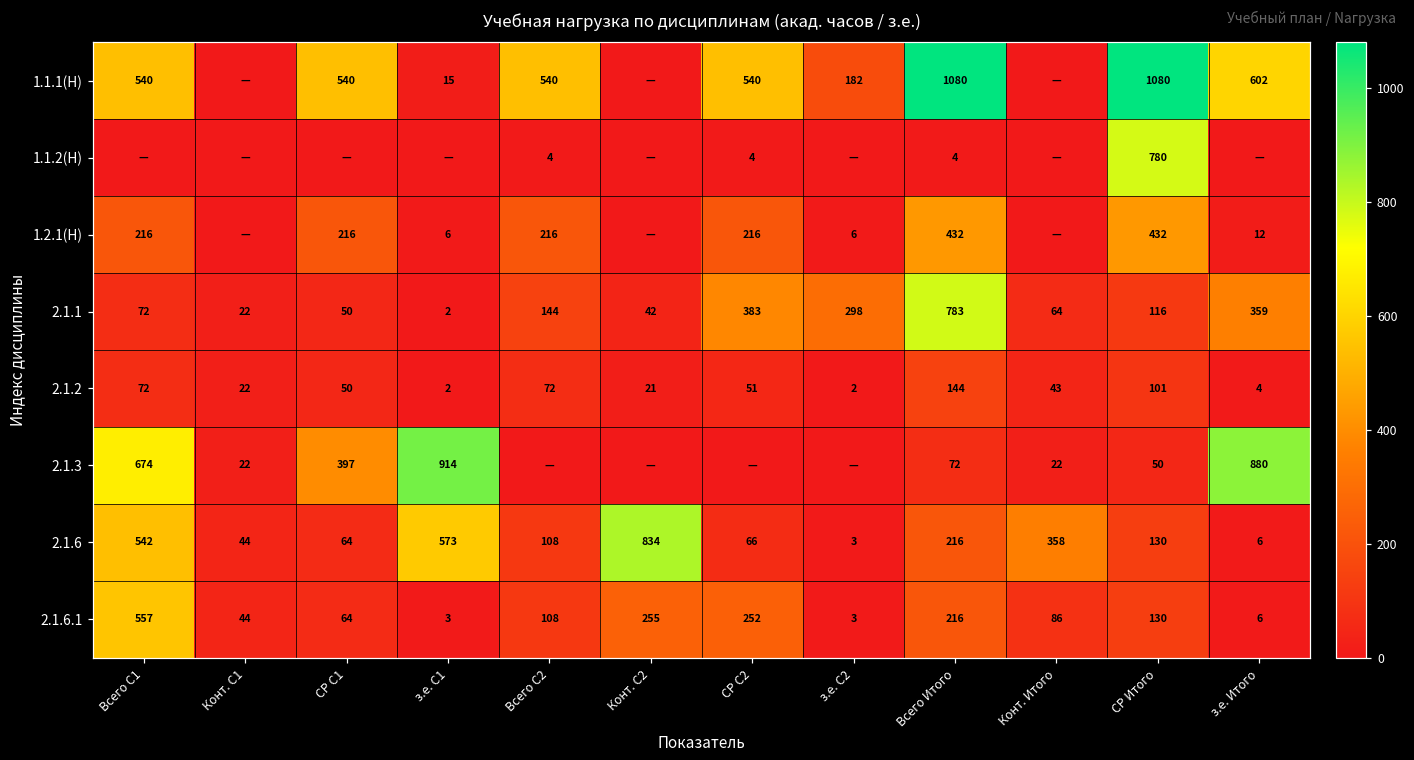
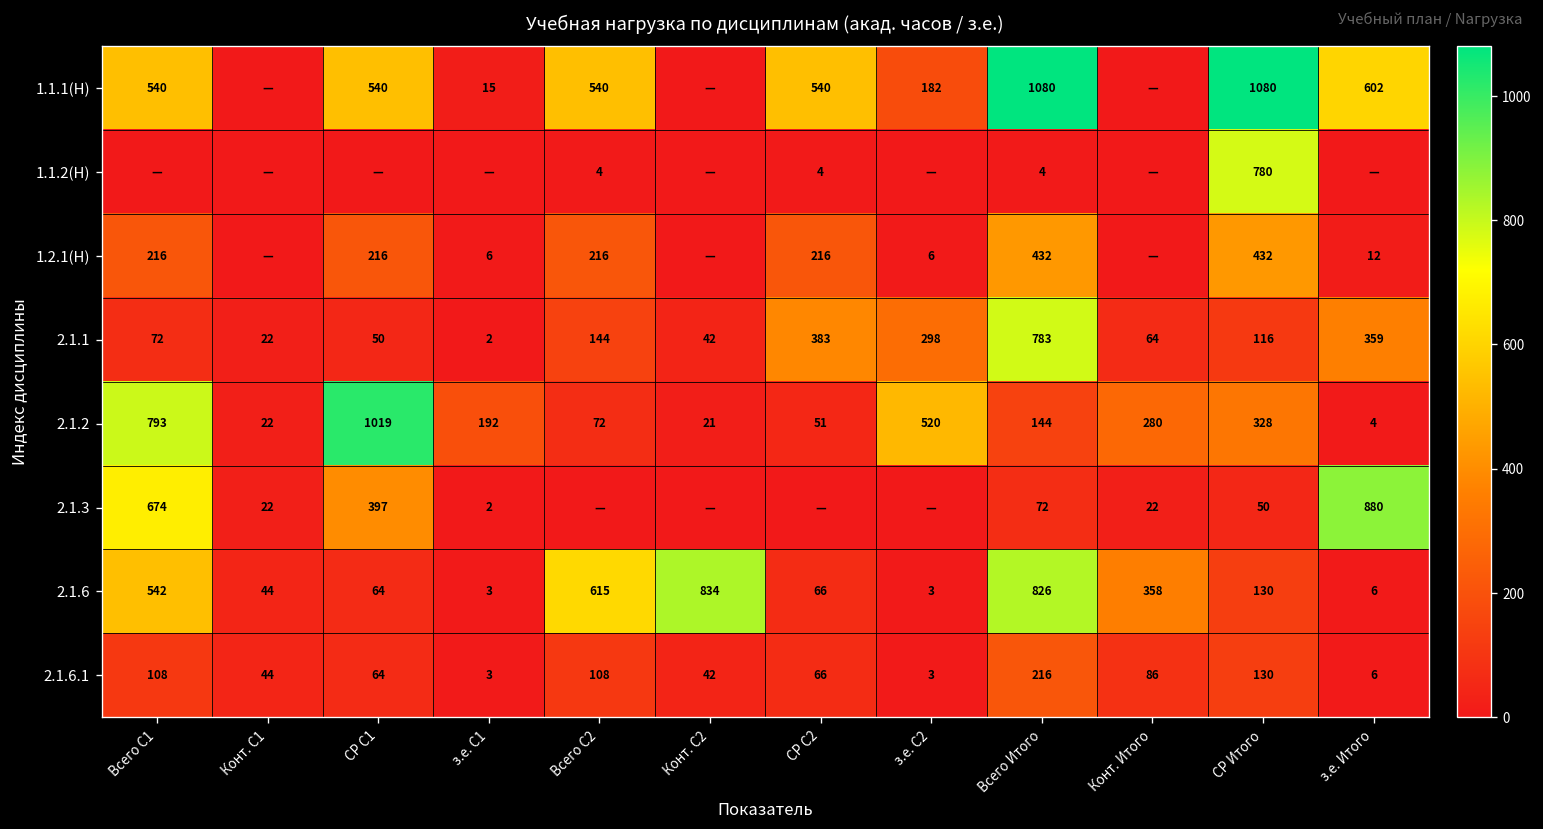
  {
    "1.1.1(Н)": {
      "Всего С1": 540,
      "СР С1": 540,
      "з.е. С1": 15,
      "Всего С2": 540,
      "СР С2": 540,
      "з.е. С2": 182,
      "Всего Итого": 1080,
      "СР Итого": 1080,
      "з.е. Итого": 602
    },
    "1.1.2(Н)": {
      "Всего С2": 4,
      "СР С2": 4,
      "Всего Итого": 4,
      "СР Итого": 780
    },
    "1.2.1(Н)": {
      "Всего С1": 216,
      "СР С1": 216,
      "з.е. С1": 6,
      "Всего С2": 216,
      "СР С2": 216,
      "з.е. С2": 6,
      "Всего Итого": 432,
      "СР Итого": 432,
      "з.е. Итого": 12
    },
    "2.1.1": {
      "Всего С1": 72,
      "Конт. С1": 22,
      "СР С1": 50,
      "з.е. С1": 2,
      "Всего С2": 144,
      "Конт. С2": 42,
      "СР С2": 383,
      "з.е. С2": 298,
      "Всего Итого": 783,
      "Конт. Итого": 64,
      "СР Итого": 116,
      "з.е. Итого": 359
    },
    "2.1.2": {
-     "Всего С1": 72,
+     "Всего С1": 793,
      "Конт. С1": 22,
-     "СР С1": 50,
-     "з.е. С1": 2,
+     "СР С1": 1019,
+     "з.е. С1": 192,
      "Всего С2": 72,
      "Конт. С2": 21,
      "СР С2": 51,
-     "з.е. С2": 2,
+     "з.е. С2": 520,
      "Всего Итого": 144,
-     "Конт. Итого": 43,
-     "СР Итого": 101,
+     "Конт. Итого": 280,
+     "СР Итого": 328,
      "з.е. Итого": 4
    },
    "2.1.3": {
      "Всего С1": 674,
      "Конт. С1": 22,
      "СР С1": 397,
-     "з.е. С1": 914,
+     "з.е. С1": 2,
      "Всего Итого": 72,
      "Конт. Итого": 22,
      "СР Итого": 50,
      "з.е. Итого": 880
    },
    "2.1.6": {
      "Всего С1": 542,
      "Конт. С1": 44,
      "СР С1": 64,
-     "з.е. С1": 573,
-     "Всего С2": 108,
+     "з.е. С1": 3,
+     "Всего С2": 615,
      "Конт. С2": 834,
      "СР С2": 66,
      "з.е. С2": 3,
-     "Всего Итого": 216,
+     "Всего Итого": 826,
      "Конт. Итого": 358,
      "СР Итого": 130,
      "з.е. Итого": 6
    },
    "2.1.6.1": {
-     "Всего С1": 557,
+     "Всего С1": 108,
      "Конт. С1": 44,
      "СР С1": 64,
      "з.е. С1": 3,
      "Всего С2": 108,
-     "Конт. С2": 255,
-     "СР С2": 252,
+     "Конт. С2": 42,
+     "СР С2": 66,
      "з.е. С2": 3,
      "Всего Итого": 216,
      "Конт. Итого": 86,
      "СР Итого": 130,
      "з.е. Итого": 6
    }
  }
